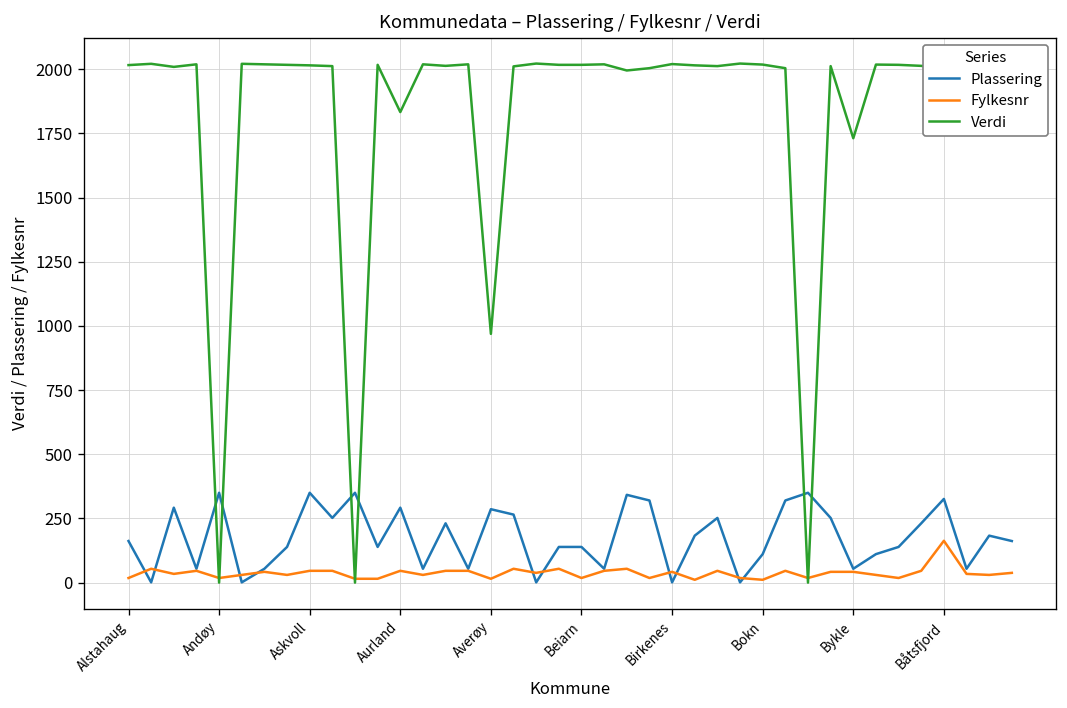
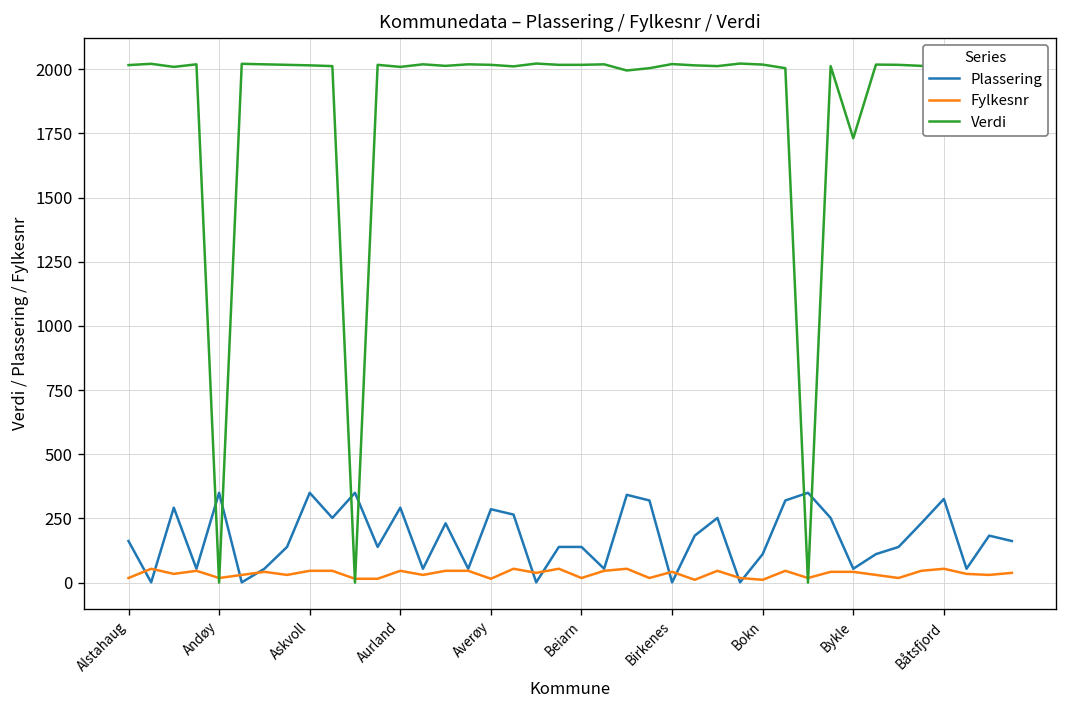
  {
    "Plassering": {
      "Alstahaug": 160,
      "Andøy": 350,
      "Askvoll": 350,
      "Aurland": 290,
      "Averøy": 290,
      "Beiarn": 140,
      "Birkenes": 0,
      "Bokn": 110,
      "Båtsfjord": 330
    },
    "Fylkesnr": {
      "Alstahaug": 20,
      "Andøy": 20,
      "Askvoll": 50,
      "Aurland": 50,
      "Averøy": 20,
      "Beiarn": 20,
      "Birkenes": 40,
      "Bokn": 10,
-     "Båtsfjord": 160
+     "Båtsfjord": 50
    },
    "Verdi": {
      "Alstahaug": 2020,
      "Andøy": 0,
      "Askvoll": 2020,
-     "Aurland": 1830,
-     "Averøy": 970,
+     "Aurland": 2010,
+     "Averøy": 2020,
      "Beiarn": 2020,
      "Birkenes": 2020,
      "Bokn": 2020,
      "Bykle": 1730
    }
  }
